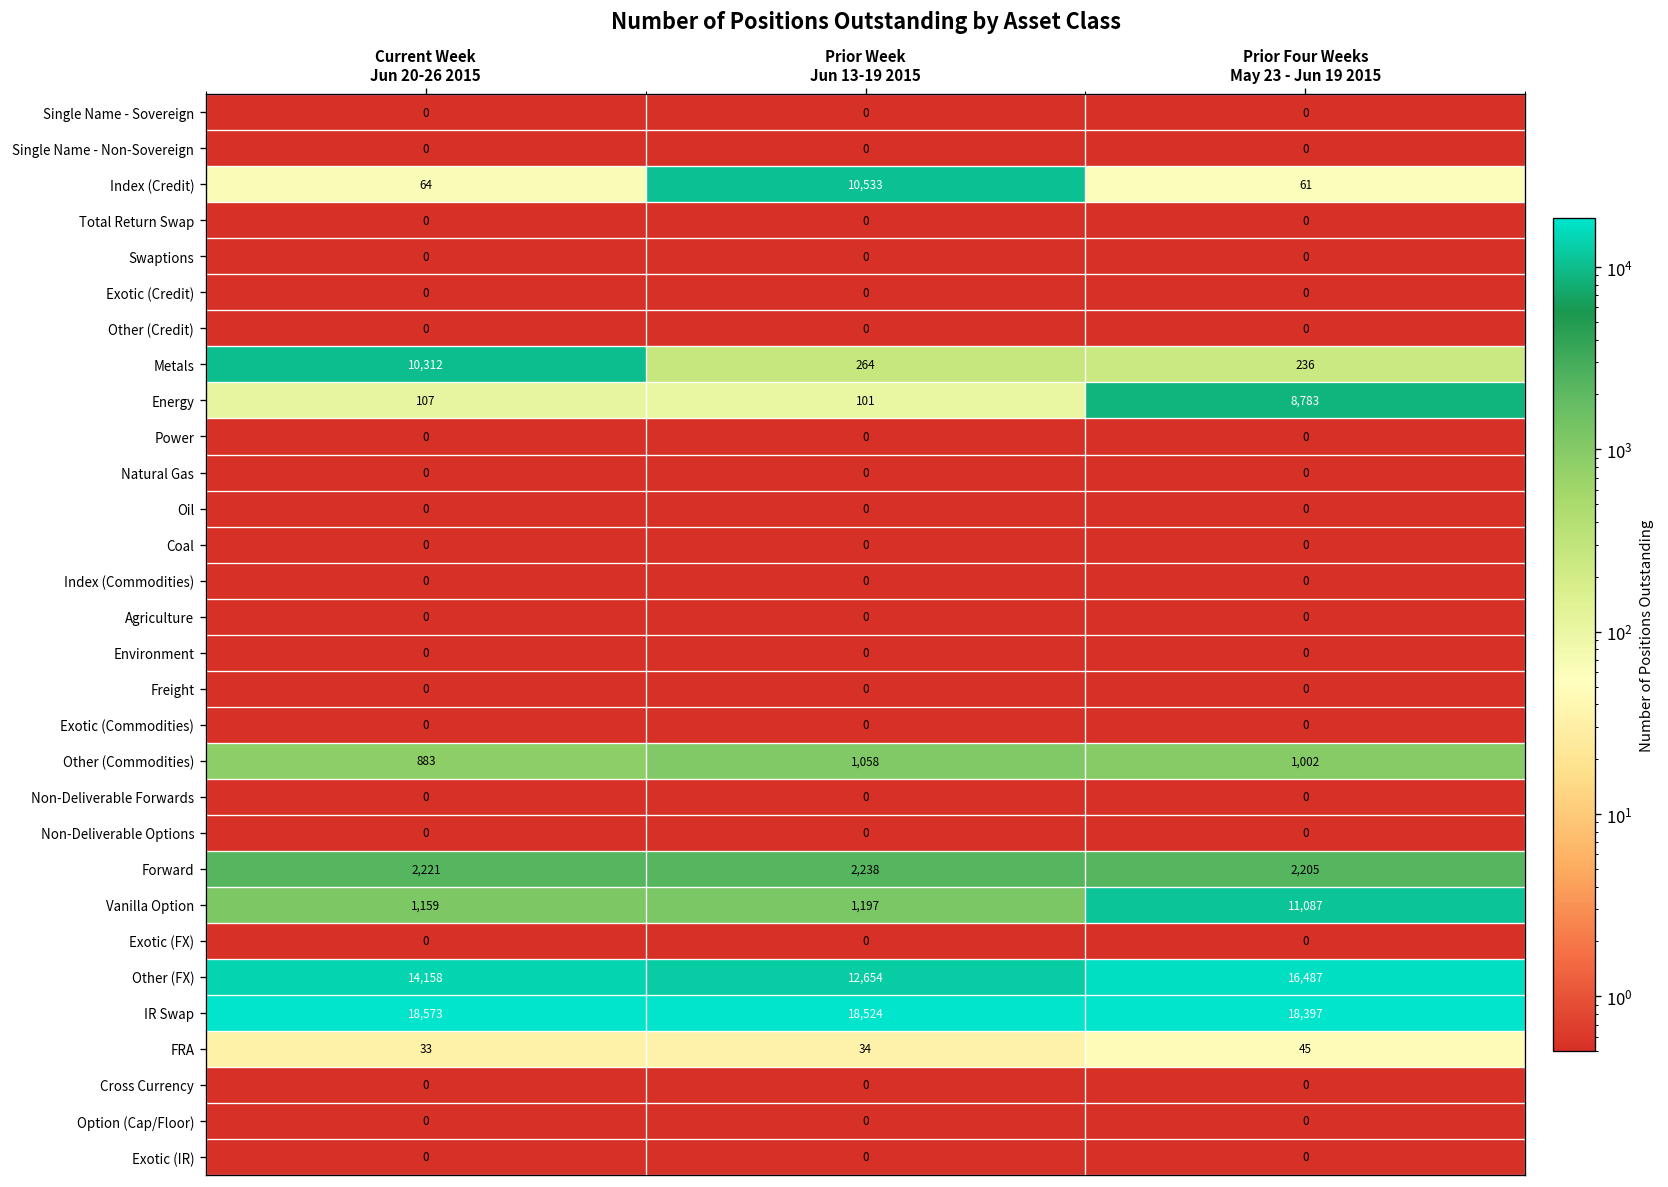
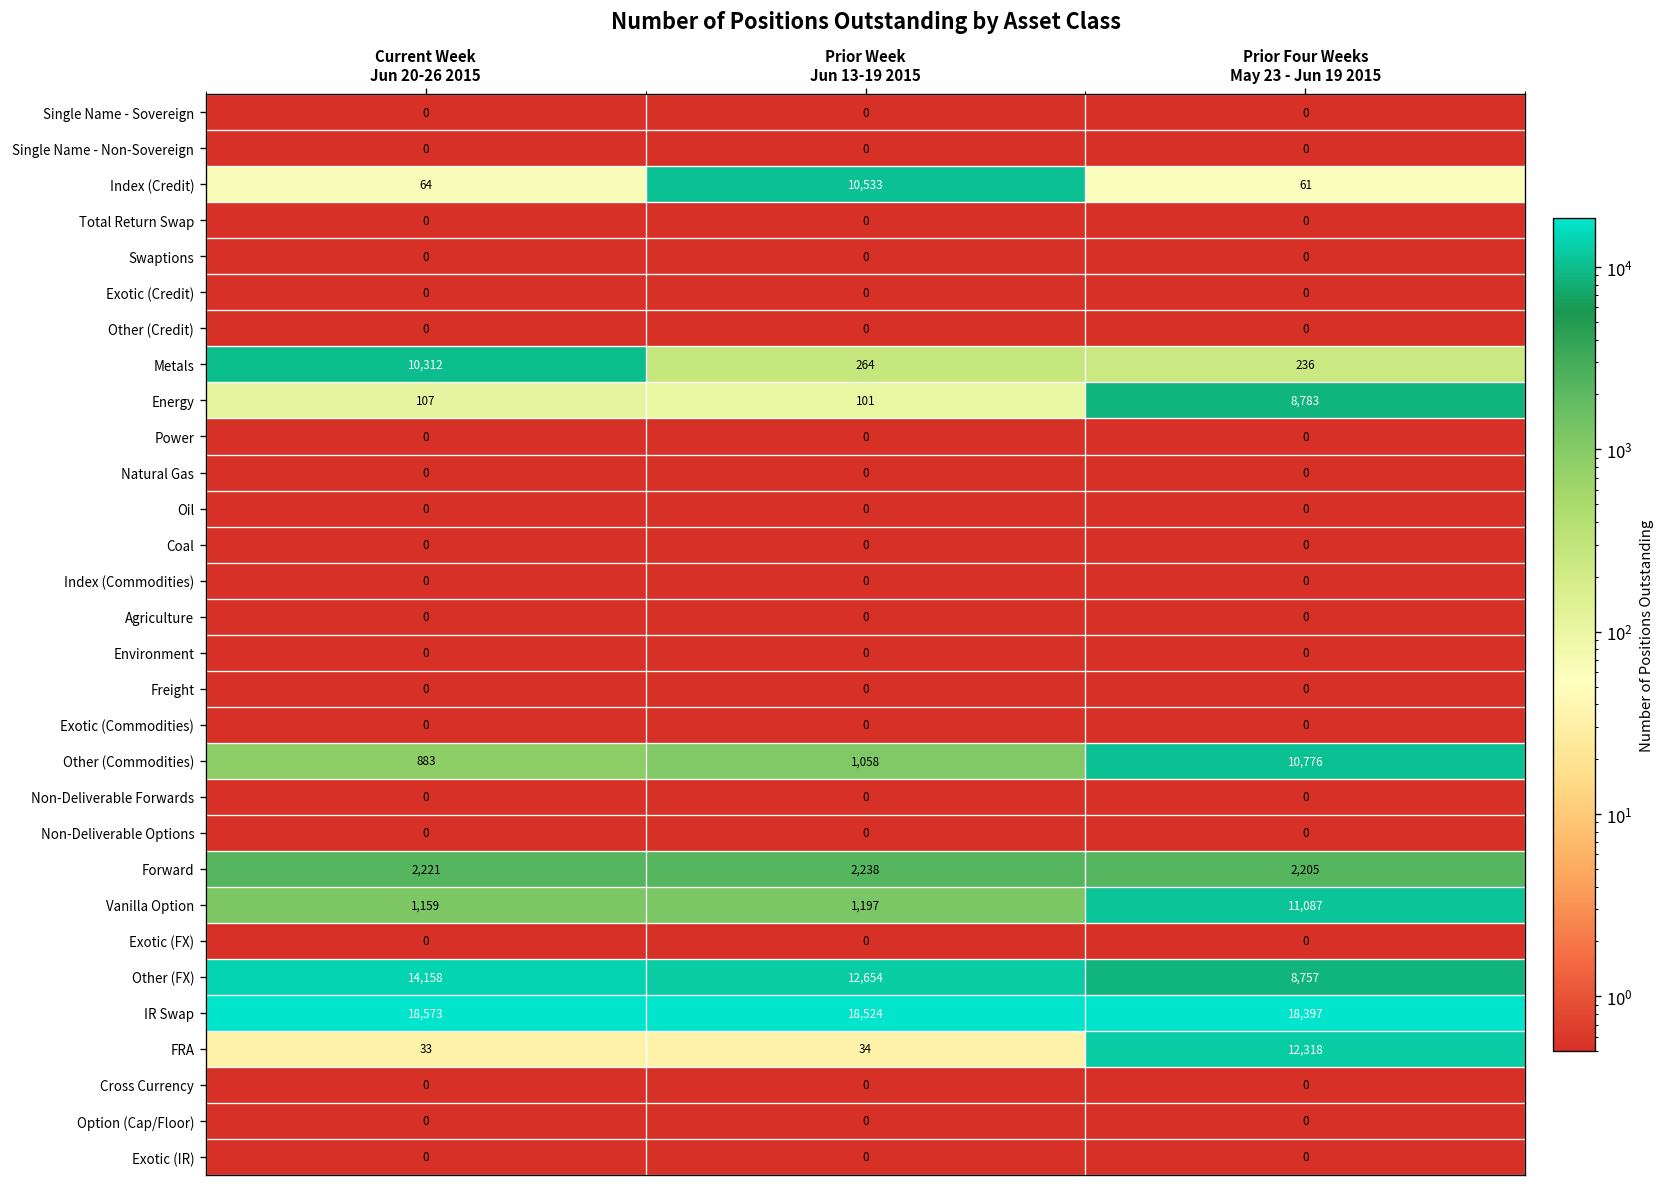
  {
    "Single Name - Sovereign": {
      "Current Week Jun 20-26 2015": "0",
      "Prior Week Jun 13-19 2015": "0",
      "Prior Four Weeks May 23 - Jun 19 2015": "0"
    },
    "Single Name - Non-Sovereign": {
      "Current Week Jun 20-26 2015": "0",
      "Prior Week Jun 13-19 2015": "0",
      "Prior Four Weeks May 23 - Jun 19 2015": "0"
    },
    "Index (Credit)": {
      "Current Week Jun 20-26 2015": "64",
      "Prior Week Jun 13-19 2015": "10,533",
      "Prior Four Weeks May 23 - Jun 19 2015": "61"
    },
    "Total Return Swap": {
      "Current Week Jun 20-26 2015": "0",
      "Prior Week Jun 13-19 2015": "0",
      "Prior Four Weeks May 23 - Jun 19 2015": "0"
    },
    "Swaptions": {
      "Current Week Jun 20-26 2015": "0",
      "Prior Week Jun 13-19 2015": "0",
      "Prior Four Weeks May 23 - Jun 19 2015": "0"
    },
    "Exotic (Credit)": {
      "Current Week Jun 20-26 2015": "0",
      "Prior Week Jun 13-19 2015": "0",
      "Prior Four Weeks May 23 - Jun 19 2015": "0"
    },
    "Other (Credit)": {
      "Current Week Jun 20-26 2015": "0",
      "Prior Week Jun 13-19 2015": "0",
      "Prior Four Weeks May 23 - Jun 19 2015": "0"
    },
    "Metals": {
      "Current Week Jun 20-26 2015": "10,312",
      "Prior Week Jun 13-19 2015": "264",
      "Prior Four Weeks May 23 - Jun 19 2015": "236"
    },
    "Energy": {
      "Current Week Jun 20-26 2015": "107",
      "Prior Week Jun 13-19 2015": "101",
      "Prior Four Weeks May 23 - Jun 19 2015": "8,783"
    },
    "Power": {
      "Current Week Jun 20-26 2015": "0",
      "Prior Week Jun 13-19 2015": "0",
      "Prior Four Weeks May 23 - Jun 19 2015": "0"
    },
    "Natural Gas": {
      "Current Week Jun 20-26 2015": "0",
      "Prior Week Jun 13-19 2015": "0",
      "Prior Four Weeks May 23 - Jun 19 2015": "0"
    },
    "Oil": {
      "Current Week Jun 20-26 2015": "0",
      "Prior Week Jun 13-19 2015": "0",
      "Prior Four Weeks May 23 - Jun 19 2015": "0"
    },
    "Coal": {
      "Current Week Jun 20-26 2015": "0",
      "Prior Week Jun 13-19 2015": "0",
      "Prior Four Weeks May 23 - Jun 19 2015": "0"
    },
    "Index (Commodities)": {
      "Current Week Jun 20-26 2015": "0",
      "Prior Week Jun 13-19 2015": "0",
      "Prior Four Weeks May 23 - Jun 19 2015": "0"
    },
    "Agriculture": {
      "Current Week Jun 20-26 2015": "0",
      "Prior Week Jun 13-19 2015": "0",
      "Prior Four Weeks May 23 - Jun 19 2015": "0"
    },
    "Environment": {
      "Current Week Jun 20-26 2015": "0",
      "Prior Week Jun 13-19 2015": "0",
      "Prior Four Weeks May 23 - Jun 19 2015": "0"
    },
    "Freight": {
      "Current Week Jun 20-26 2015": "0",
      "Prior Week Jun 13-19 2015": "0",
      "Prior Four Weeks May 23 - Jun 19 2015": "0"
    },
    "Exotic (Commodities)": {
      "Current Week Jun 20-26 2015": "0",
      "Prior Week Jun 13-19 2015": "0",
      "Prior Four Weeks May 23 - Jun 19 2015": "0"
    },
    "Other (Commodities)": {
      "Current Week Jun 20-26 2015": "883",
      "Prior Week Jun 13-19 2015": "1,058",
-     "Prior Four Weeks May 23 - Jun 19 2015": "1,002"
+     "Prior Four Weeks May 23 - Jun 19 2015": "10,776"
    },
    "Non-Deliverable Forwards": {
      "Current Week Jun 20-26 2015": "0",
      "Prior Week Jun 13-19 2015": "0",
      "Prior Four Weeks May 23 - Jun 19 2015": "0"
    },
    "Non-Deliverable Options": {
      "Current Week Jun 20-26 2015": "0",
      "Prior Week Jun 13-19 2015": "0",
      "Prior Four Weeks May 23 - Jun 19 2015": "0"
    },
    "Forward": {
      "Current Week Jun 20-26 2015": "2,221",
      "Prior Week Jun 13-19 2015": "2,238",
      "Prior Four Weeks May 23 - Jun 19 2015": "2,205"
    },
    "Vanilla Option": {
      "Current Week Jun 20-26 2015": "1,159",
      "Prior Week Jun 13-19 2015": "1,197",
      "Prior Four Weeks May 23 - Jun 19 2015": "11,087"
    },
    "Exotic (FX)": {
      "Current Week Jun 20-26 2015": "0",
      "Prior Week Jun 13-19 2015": "0",
      "Prior Four Weeks May 23 - Jun 19 2015": "0"
    },
    "Other (FX)": {
      "Current Week Jun 20-26 2015": "14,158",
      "Prior Week Jun 13-19 2015": "12,654",
-     "Prior Four Weeks May 23 - Jun 19 2015": "16,487"
+     "Prior Four Weeks May 23 - Jun 19 2015": "8,757"
    },
    "IR Swap": {
      "Current Week Jun 20-26 2015": "18,573",
      "Prior Week Jun 13-19 2015": "18,524",
      "Prior Four Weeks May 23 - Jun 19 2015": "18,397"
    },
    "FRA": {
      "Current Week Jun 20-26 2015": "33",
      "Prior Week Jun 13-19 2015": "34",
-     "Prior Four Weeks May 23 - Jun 19 2015": "45"
+     "Prior Four Weeks May 23 - Jun 19 2015": "12,318"
    },
    "Cross Currency": {
      "Current Week Jun 20-26 2015": "0",
      "Prior Week Jun 13-19 2015": "0",
      "Prior Four Weeks May 23 - Jun 19 2015": "0"
    },
    "Option (Cap/Floor)": {
      "Current Week Jun 20-26 2015": "0",
      "Prior Week Jun 13-19 2015": "0",
      "Prior Four Weeks May 23 - Jun 19 2015": "0"
    },
    "Exotic (IR)": {
      "Current Week Jun 20-26 2015": "0",
      "Prior Week Jun 13-19 2015": "0",
      "Prior Four Weeks May 23 - Jun 19 2015": "0"
    }
  }
